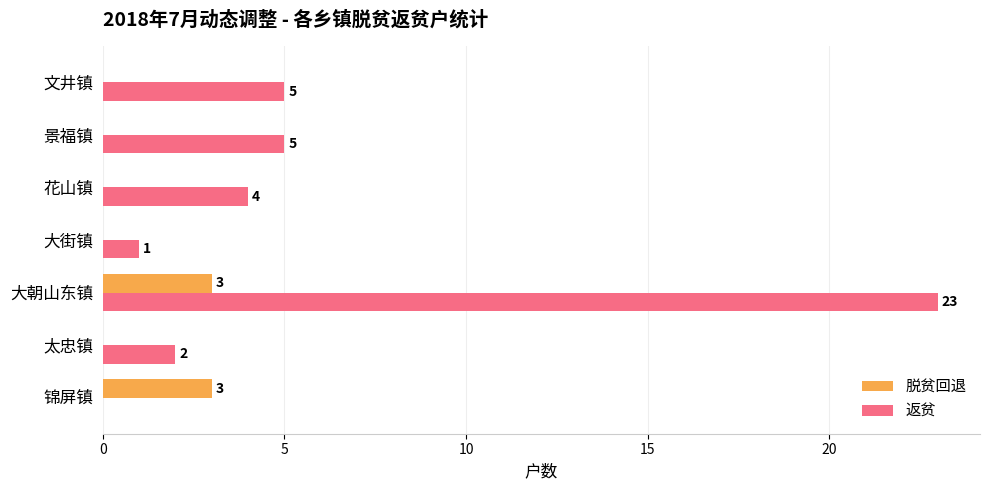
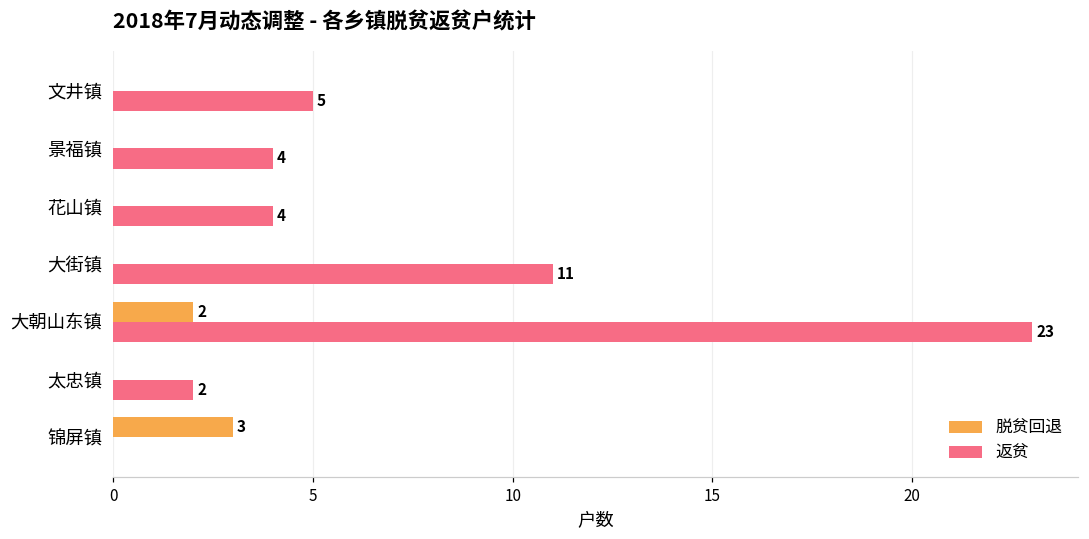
  {
    "脱贫回退": {
-     "大朝山东镇": 3,
+     "大朝山东镇": 2,
      "锦屏镇": 3
    },
    "返贫": {
      "文井镇": 5,
-     "景福镇": 5,
+     "景福镇": 4,
      "花山镇": 4,
-     "大街镇": 1,
+     "大街镇": 11,
      "大朝山东镇": 23,
      "太忠镇": 2
    }
  }
